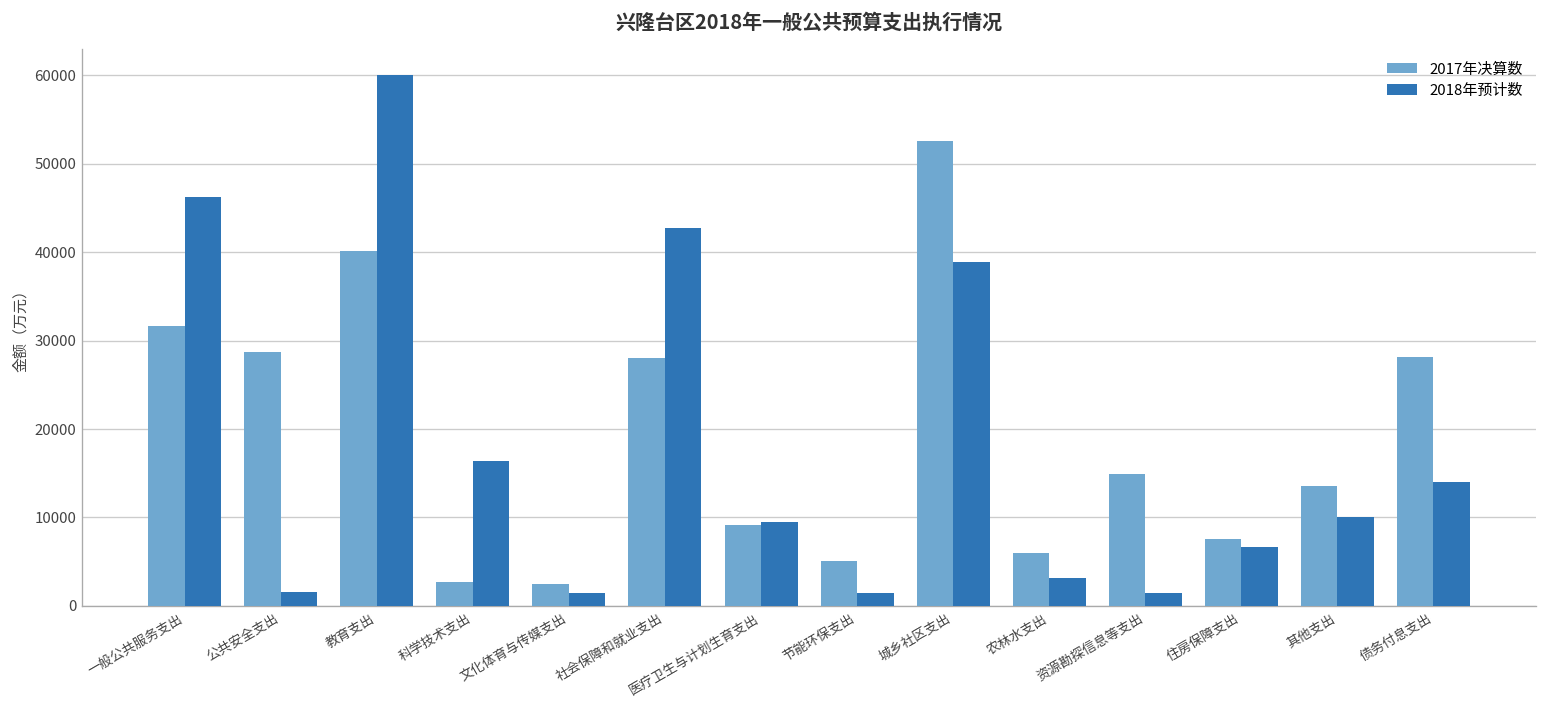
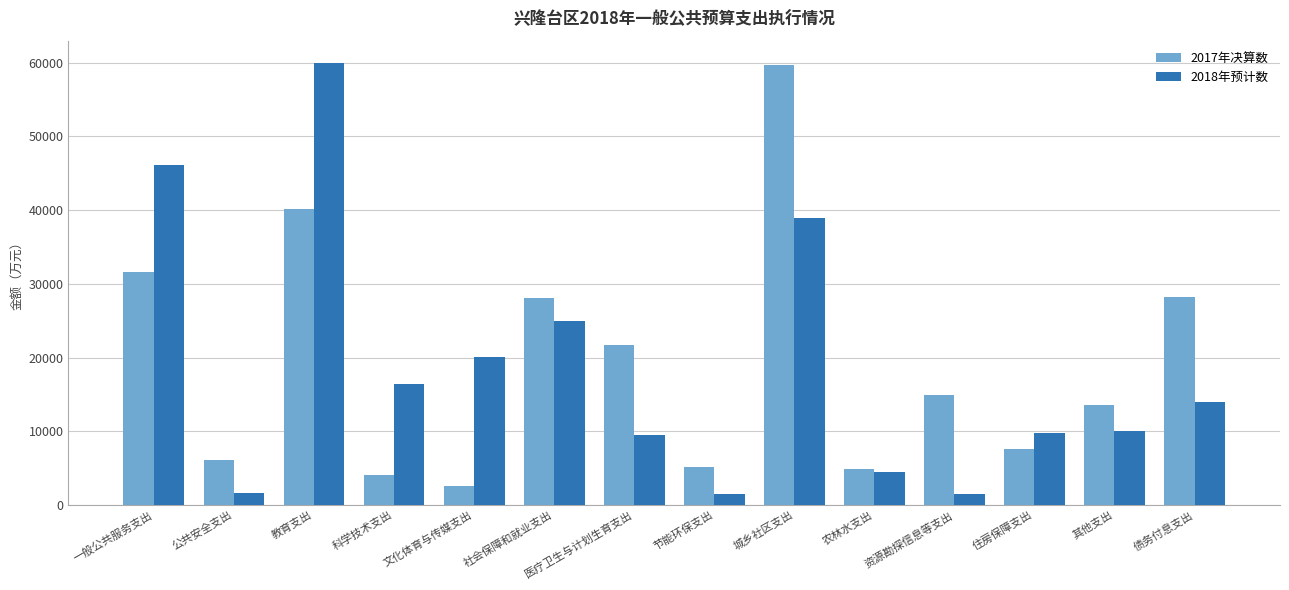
  {
    "2017年决算数": {
      "一般公共服务支出": 32000,
-     "公共安全支出": 29000,
+     "公共安全支出": 6000,
      "教育支出": 40000,
-     "科学技术支出": 3000,
+     "科学技术支出": 4000,
      "文化体育与传媒支出": 3000,
      "社会保障和就业支出": 28000,
-     "医疗卫生与计划生育支出": 9000,
+     "医疗卫生与计划生育支出": 22000,
      "节能环保支出": 5000,
-     "城乡社区支出": 53000,
-     "农林水支出": 6000,
+     "城乡社区支出": 60000,
+     "农林水支出": 5000,
      "资源勘探信息等支出": 15000,
      "住房保障支出": 8000,
      "其他支出": 14000,
      "债务付息支出": 28000
    },
    "2018年预计数": {
      "一般公共服务支出": 46000,
      "公共安全支出": 2000,
      "教育支出": 60000,
      "科学技术支出": 16000,
-     "文化体育与传媒支出": 2000,
-     "社会保障和就业支出": 43000,
+     "文化体育与传媒支出": 20000,
+     "社会保障和就业支出": 25000,
      "医疗卫生与计划生育支出": 10000,
      "节能环保支出": 2000,
      "城乡社区支出": 39000,
-     "农林水支出": 3000,
+     "农林水支出": 5000,
      "资源勘探信息等支出": 2000,
-     "住房保障支出": 7000,
+     "住房保障支出": 10000,
      "其他支出": 10000,
      "债务付息支出": 14000
    }
  }
